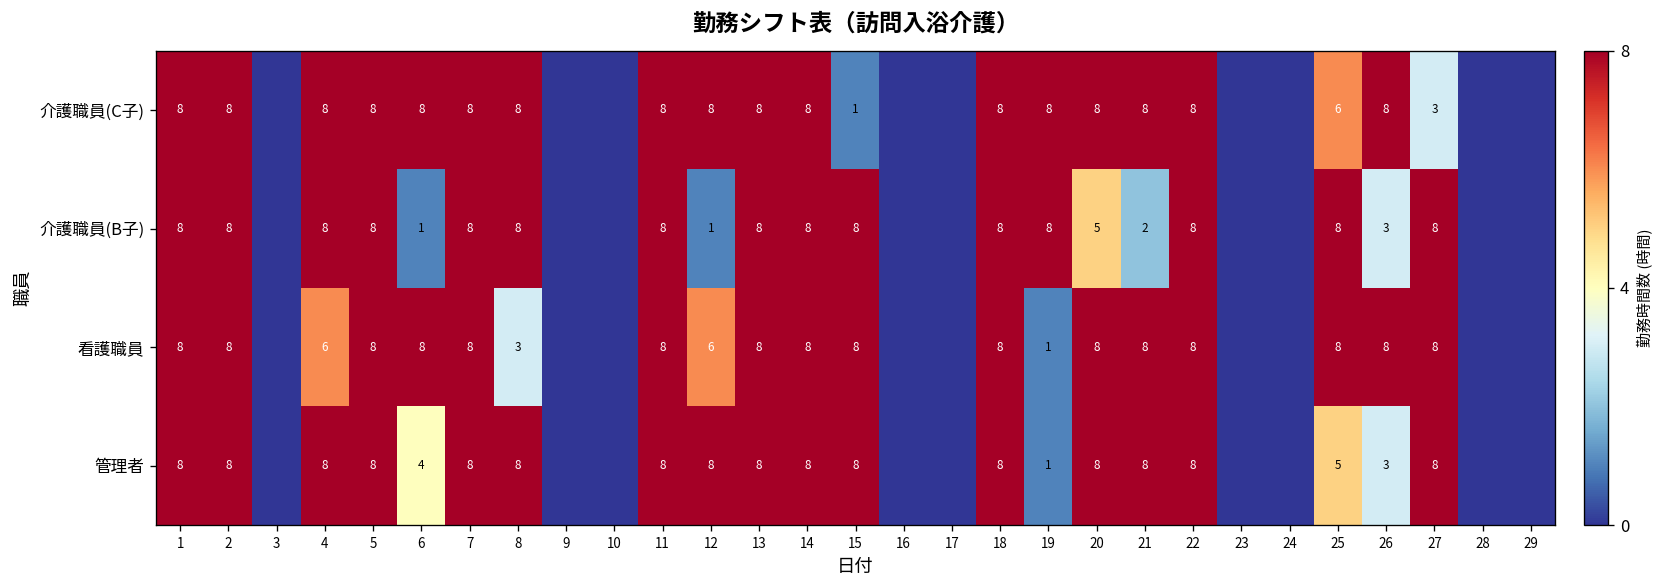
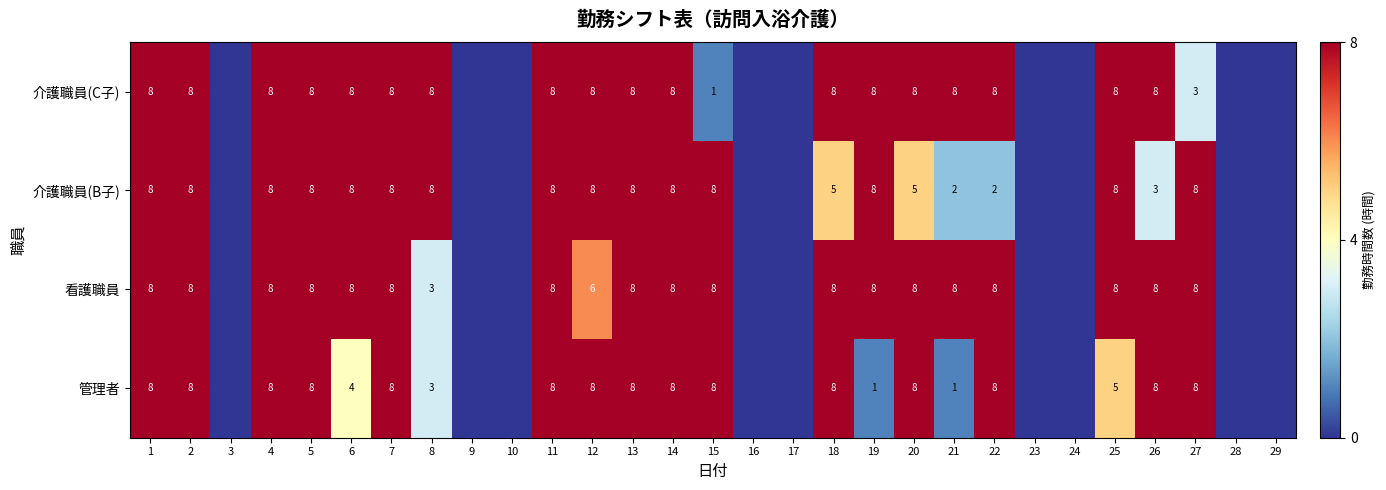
  {
    "介護職員(C子)": {
      "1": 8,
      "2": 8,
      "4": 8,
      "5": 8,
      "6": 8,
      "7": 8,
      "8": 8,
      "11": 8,
      "12": 8,
      "13": 8,
      "14": 8,
      "15": 1,
      "18": 8,
      "19": 8,
      "20": 8,
      "21": 8,
      "22": 8,
-     "25": 6,
+     "25": 8,
      "26": 8,
      "27": 3
    },
    "介護職員(B子)": {
      "1": 8,
      "2": 8,
      "4": 8,
      "5": 8,
-     "6": 1,
+     "6": 8,
      "7": 8,
      "8": 8,
      "11": 8,
-     "12": 1,
+     "12": 8,
      "13": 8,
      "14": 8,
      "15": 8,
-     "18": 8,
+     "18": 5,
      "19": 8,
      "20": 5,
      "21": 2,
-     "22": 8,
+     "22": 2,
      "25": 8,
      "26": 3,
      "27": 8
    },
    "看護職員": {
      "1": 8,
      "2": 8,
-     "4": 6,
+     "4": 8,
      "5": 8,
      "6": 8,
      "7": 8,
      "8": 3,
      "11": 8,
      "12": 6,
      "13": 8,
      "14": 8,
      "15": 8,
      "18": 8,
-     "19": 1,
+     "19": 8,
      "20": 8,
      "21": 8,
      "22": 8,
      "25": 8,
      "26": 8,
      "27": 8
    },
    "管理者": {
      "1": 8,
      "2": 8,
      "4": 8,
      "5": 8,
      "6": 4,
      "7": 8,
-     "8": 8,
+     "8": 3,
      "11": 8,
      "12": 8,
      "13": 8,
      "14": 8,
      "15": 8,
      "18": 8,
      "19": 1,
      "20": 8,
-     "21": 8,
+     "21": 1,
      "22": 8,
      "25": 5,
-     "26": 3,
+     "26": 8,
      "27": 8
    }
  }
